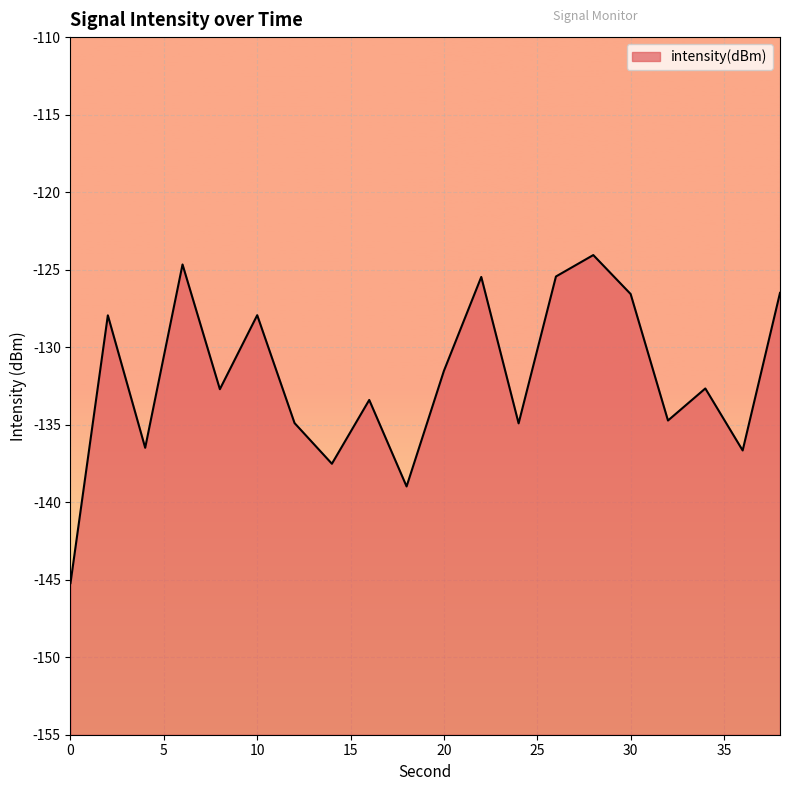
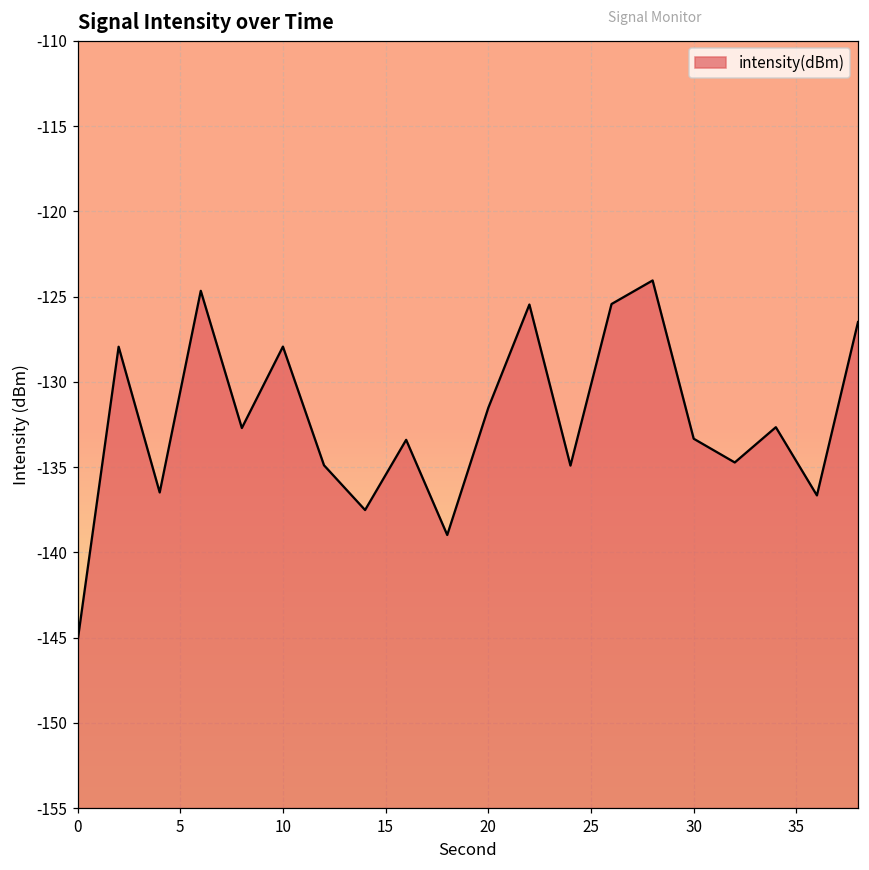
  {
    "0": -145.2,
    "10": -127.9,
    "20": -131.5,
-   "30": -126.6
+   "30": -133.3
  }
